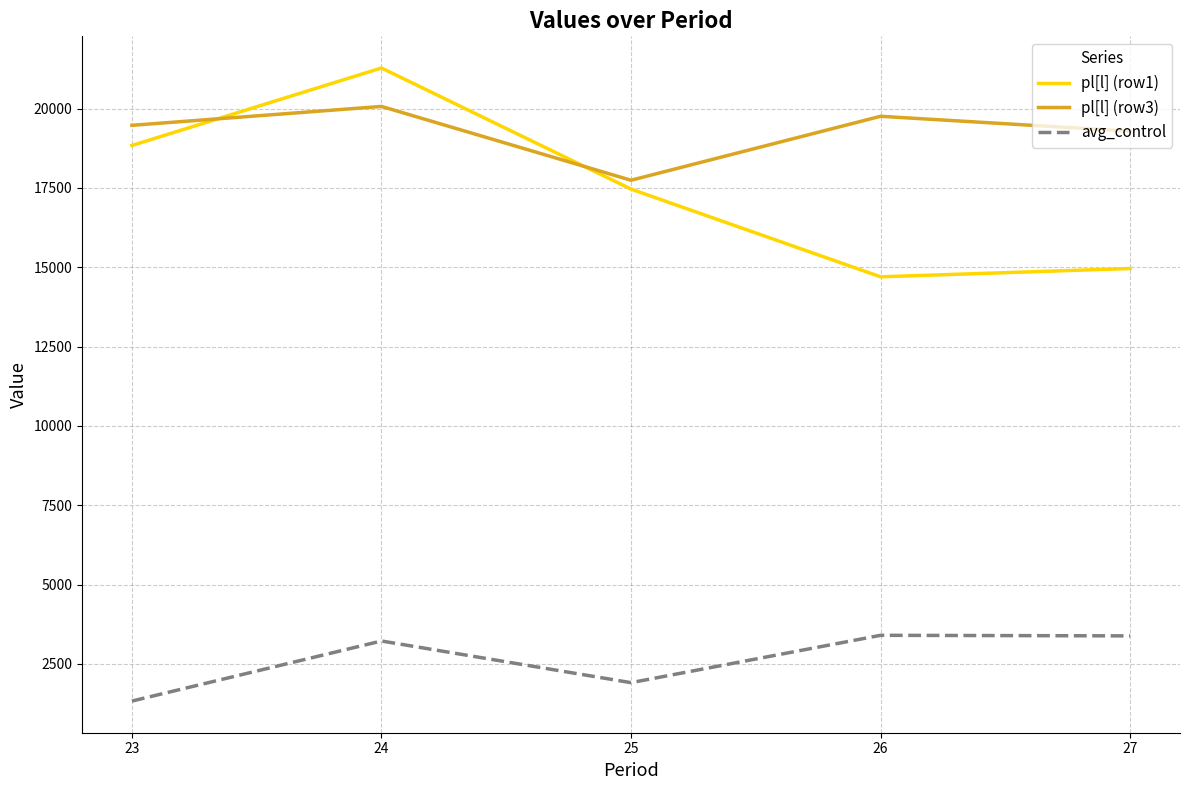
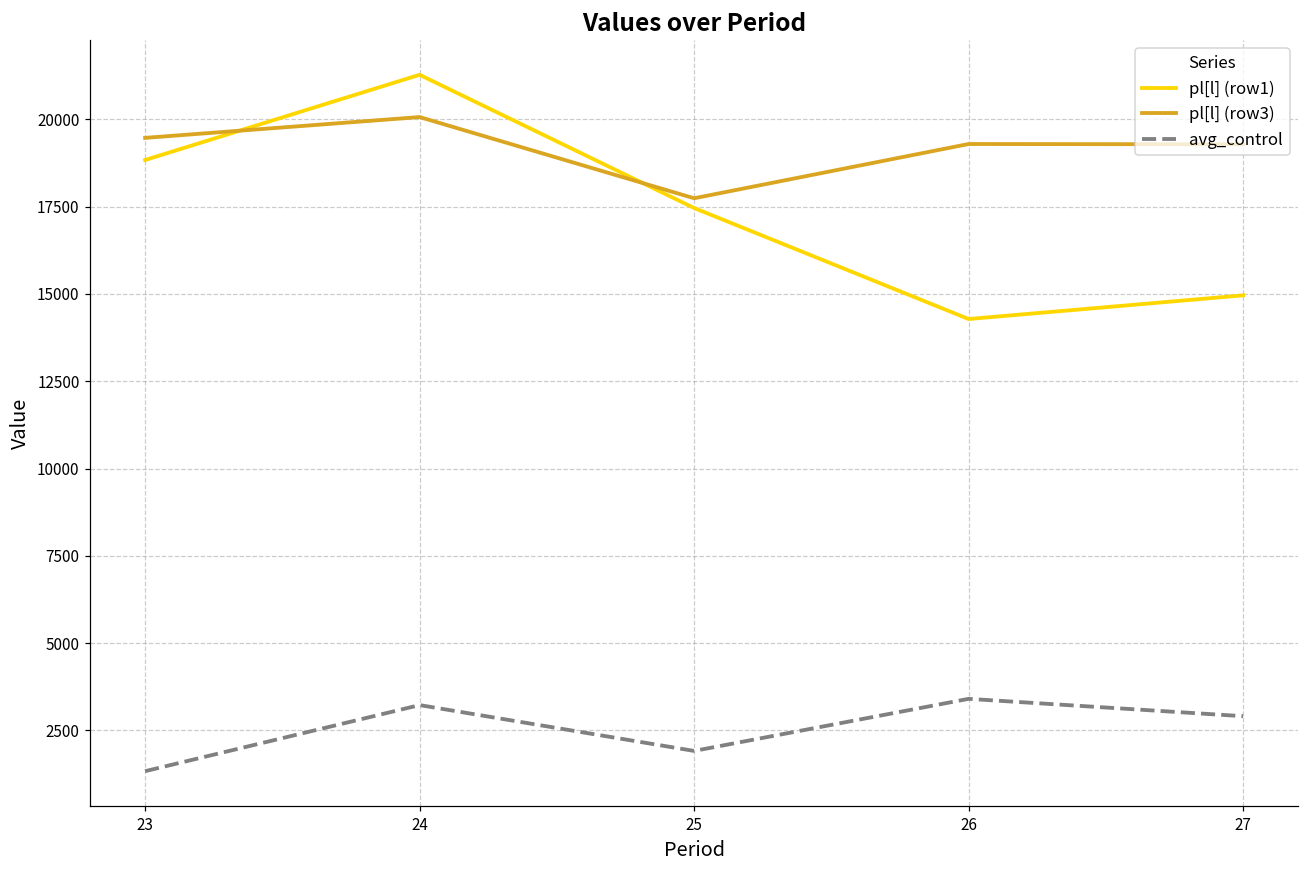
  {
    "pl[l] (row1)": {
      "23": 18800,
      "24": 21300,
      "25": 17500,
-     "26": 14700,
+     "26": 14300,
      "27": 15000
    },
    "pl[l] (row3)": {
      "23": 19500,
      "24": 20100,
      "25": 17700,
-     "26": 19800
+     "26": 19300
    },
    "avg_control": {
      "23": 1300,
      "24": 3200,
      "25": 1900,
      "26": 3400,
-     "27": 3400
+     "27": 2900
    }
  }
